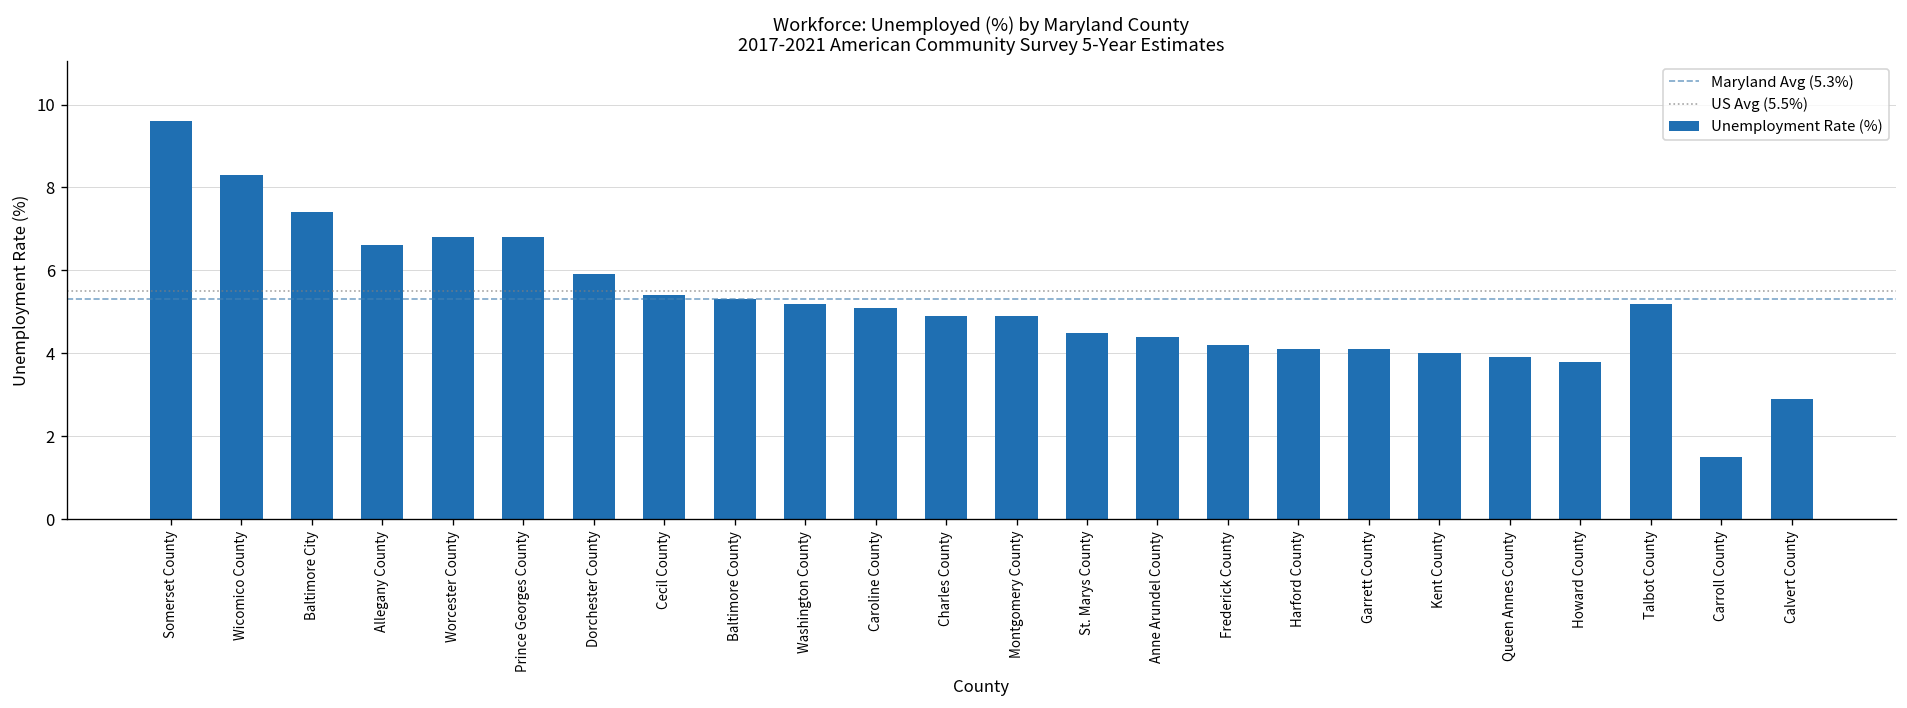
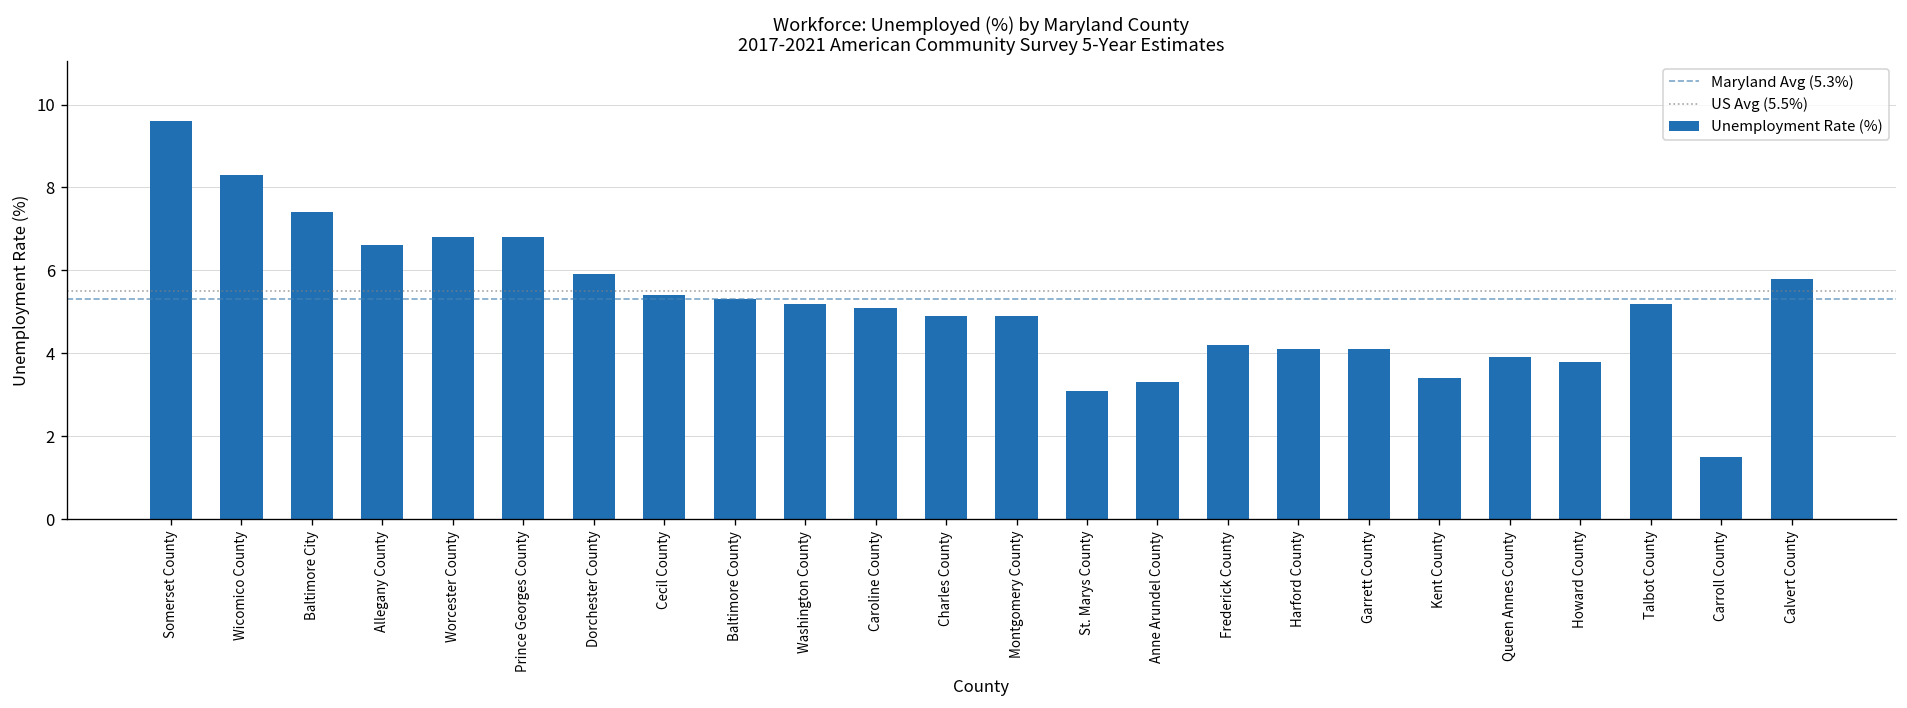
  {
    "Somerset County": 9.6,
    "Wicomico County": 8.3,
    "Baltimore City": 7.4,
    "Allegany County": 6.6,
    "Worcester County": 6.8,
    "Prince Georges County": 6.8,
    "Dorchester County": 5.9,
    "Cecil County": 5.4,
    "Baltimore County": 5.3,
    "Washington County": 5.2,
    "Caroline County": 5.1,
    "Charles County": 4.9,
    "Montgomery County": 4.9,
-   "St. Marys County": 4.5,
-   "Anne Arundel County": 4.4,
+   "St. Marys County": 3.1,
+   "Anne Arundel County": 3.3,
    "Frederick County": 4.2,
    "Harford County": 4.1,
    "Garrett County": 4.1,
-   "Kent County": 4.0,
+   "Kent County": 3.4,
    "Queen Annes County": 3.9,
    "Howard County": 3.8,
    "Talbot County": 5.2,
    "Carroll County": 1.5,
-   "Calvert County": 2.9
+   "Calvert County": 5.8
  }
